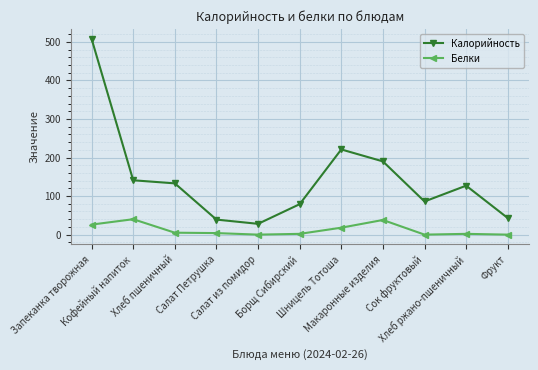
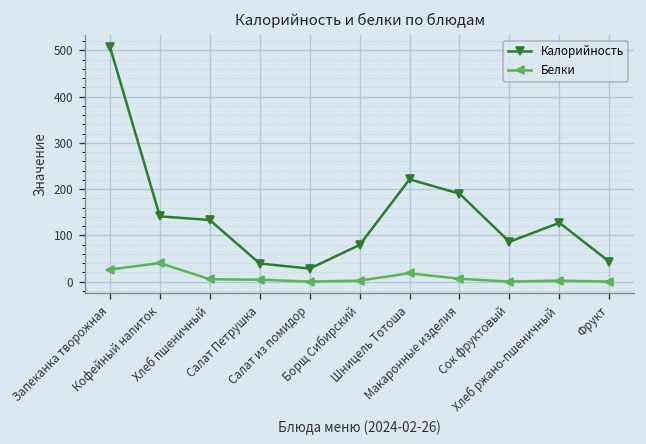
  {
    "Калорийность": {
      "Запеканка творожная": 510,
      "Кофейный напиток": 140,
      "Хлеб пшеничный": 130,
      "Салат Петрушка": 40,
      "Салат из помидор": 30,
      "Борщ Сибирский": 80,
      "Шницель Тотоша": 220,
      "Макаронные изделия": 190,
      "Сок фруктовый": 90,
      "Хлеб ржано-пшеничный": 130,
      "Фрукт": 40
    },
    "Белки": {
      "Запеканка творожная": 30,
      "Кофейный напиток": 40,
      "Хлеб пшеничный": 10,
      "Салат Петрушка": 0,
      "Салат из помидор": 0,
      "Борщ Сибирский": 0,
      "Шницель Тотоша": 20,
-     "Макаронные изделия": 40,
+     "Макаронные изделия": 10,
      "Сок фруктовый": 0,
      "Хлеб ржано-пшеничный": 0,
      "Фрукт": 0
    }
  }
